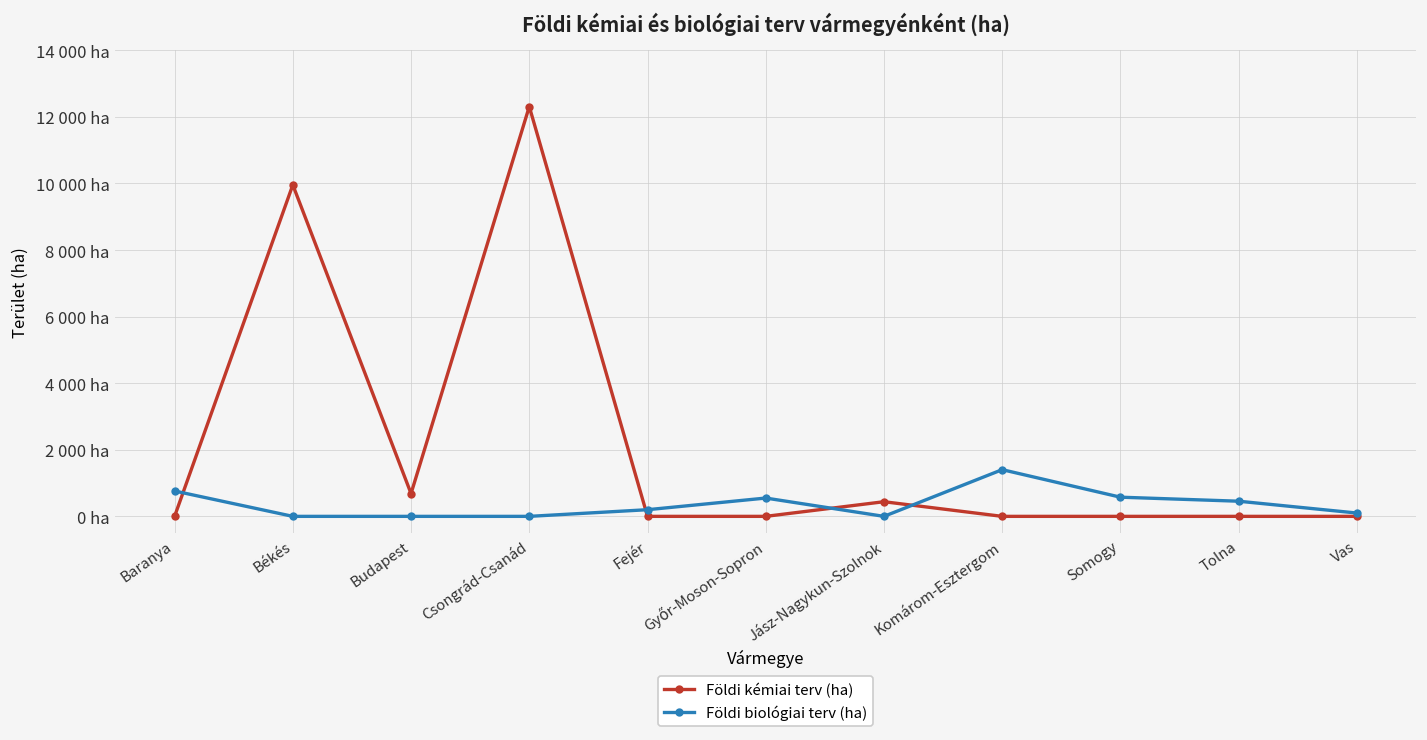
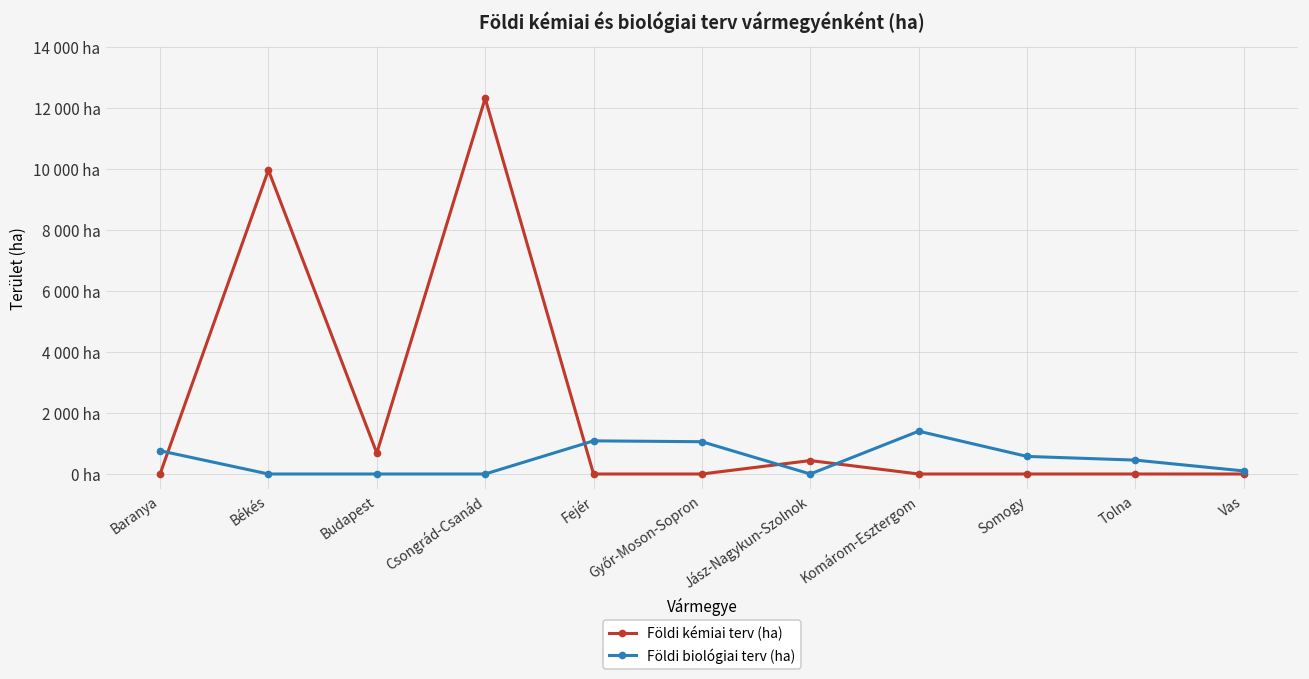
  {
    "Földi kémiai terv (ha)": {
      "Baranya": "0 ha",
      "Békés": "10000 ha",
      "Budapest": "700 ha",
      "Csongrád-Csanád": "12300 ha",
      "Fejér": "0 ha",
      "Győr-Moson-Sopron": "0 ha",
      "Jász-Nagykun-Szolnok": "400 ha",
      "Komárom-Esztergom": "0 ha",
      "Somogy": "0 ha",
      "Tolna": "0 ha",
      "Vas": "0 ha"
    },
    "Földi biológiai terv (ha)": {
      "Baranya": "800 ha",
      "Békés": "0 ha",
      "Budapest": "0 ha",
      "Csongrád-Csanád": "0 ha",
-     "Fejér": "200 ha",
-     "Győr-Moson-Sopron": "600 ha",
+     "Fejér": "1100 ha",
+     "Győr-Moson-Sopron": "1100 ha",
      "Jász-Nagykun-Szolnok": "0 ha",
      "Komárom-Esztergom": "1400 ha",
      "Somogy": "600 ha",
      "Tolna": "500 ha",
      "Vas": "100 ha"
    }
  }
